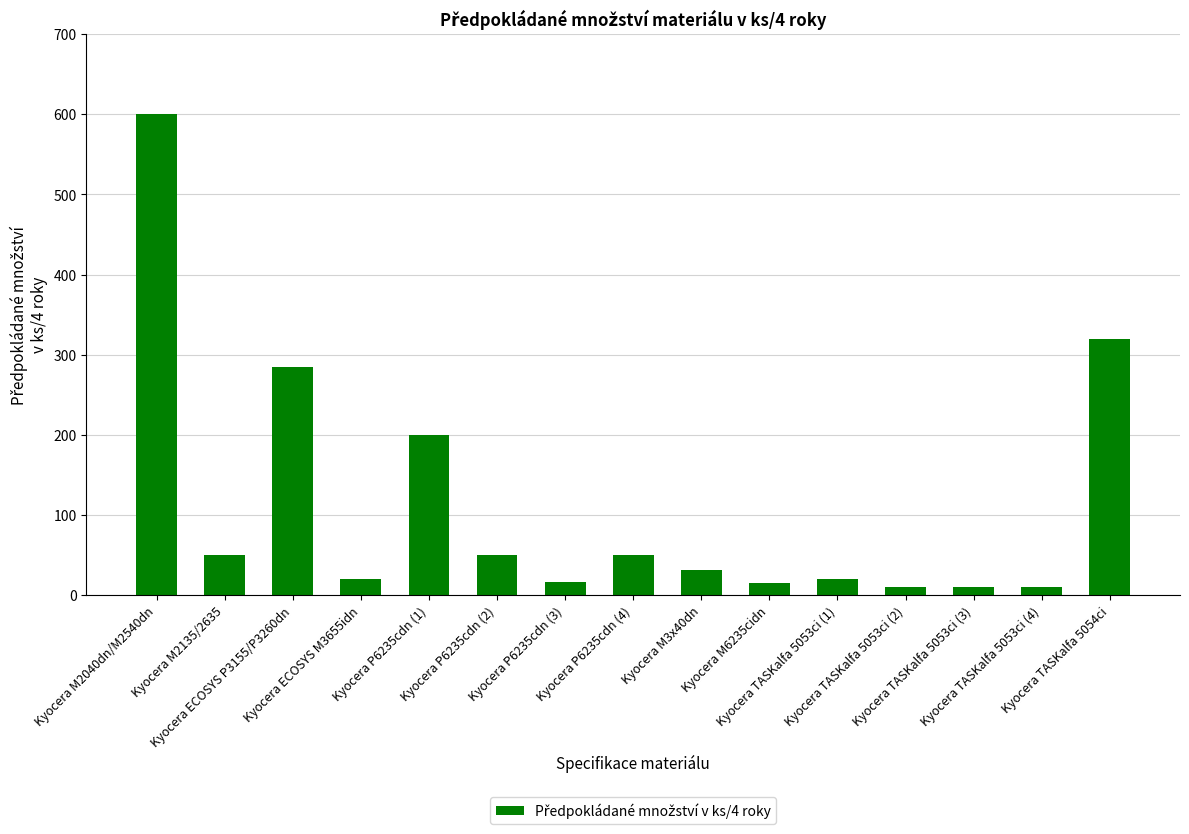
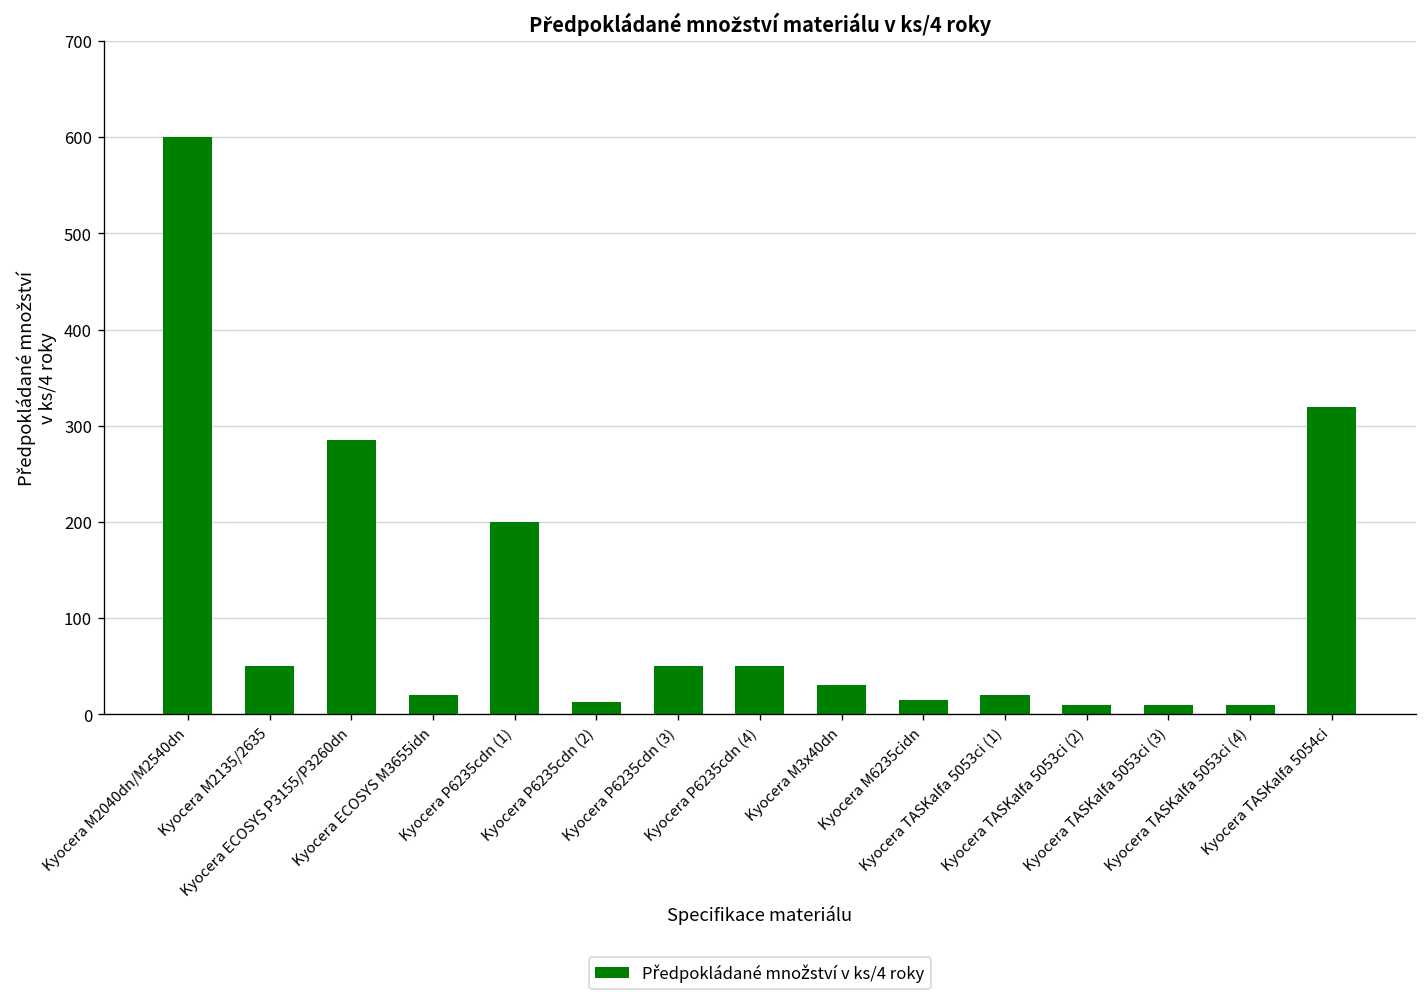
  {
    "Kyocera M2040dn/M2540dn": 600,
    "Kyocera M2135/2635": 50,
    "Kyocera ECOSYS P3155/P3260dn": 290,
    "Kyocera ECOSYS M3655idn": 20,
    "Kyocera P6235cdn (1)": 200,
-   "Kyocera P6235cdn (2)": 50,
-   "Kyocera P6235cdn (3)": 20,
+   "Kyocera P6235cdn (2)": 10,
+   "Kyocera P6235cdn (3)": 50,
    "Kyocera P6235cdn (4)": 50,
    "Kyocera M3x40dn": 30,
    "Kyocera M6235cidn": 20,
    "Kyocera TASKalfa 5053ci (1)": 20,
    "Kyocera TASKalfa 5053ci (2)": 10,
    "Kyocera TASKalfa 5053ci (3)": 10,
    "Kyocera TASKalfa 5053ci (4)": 10,
    "Kyocera TASKalfa 5054ci": 320
  }
